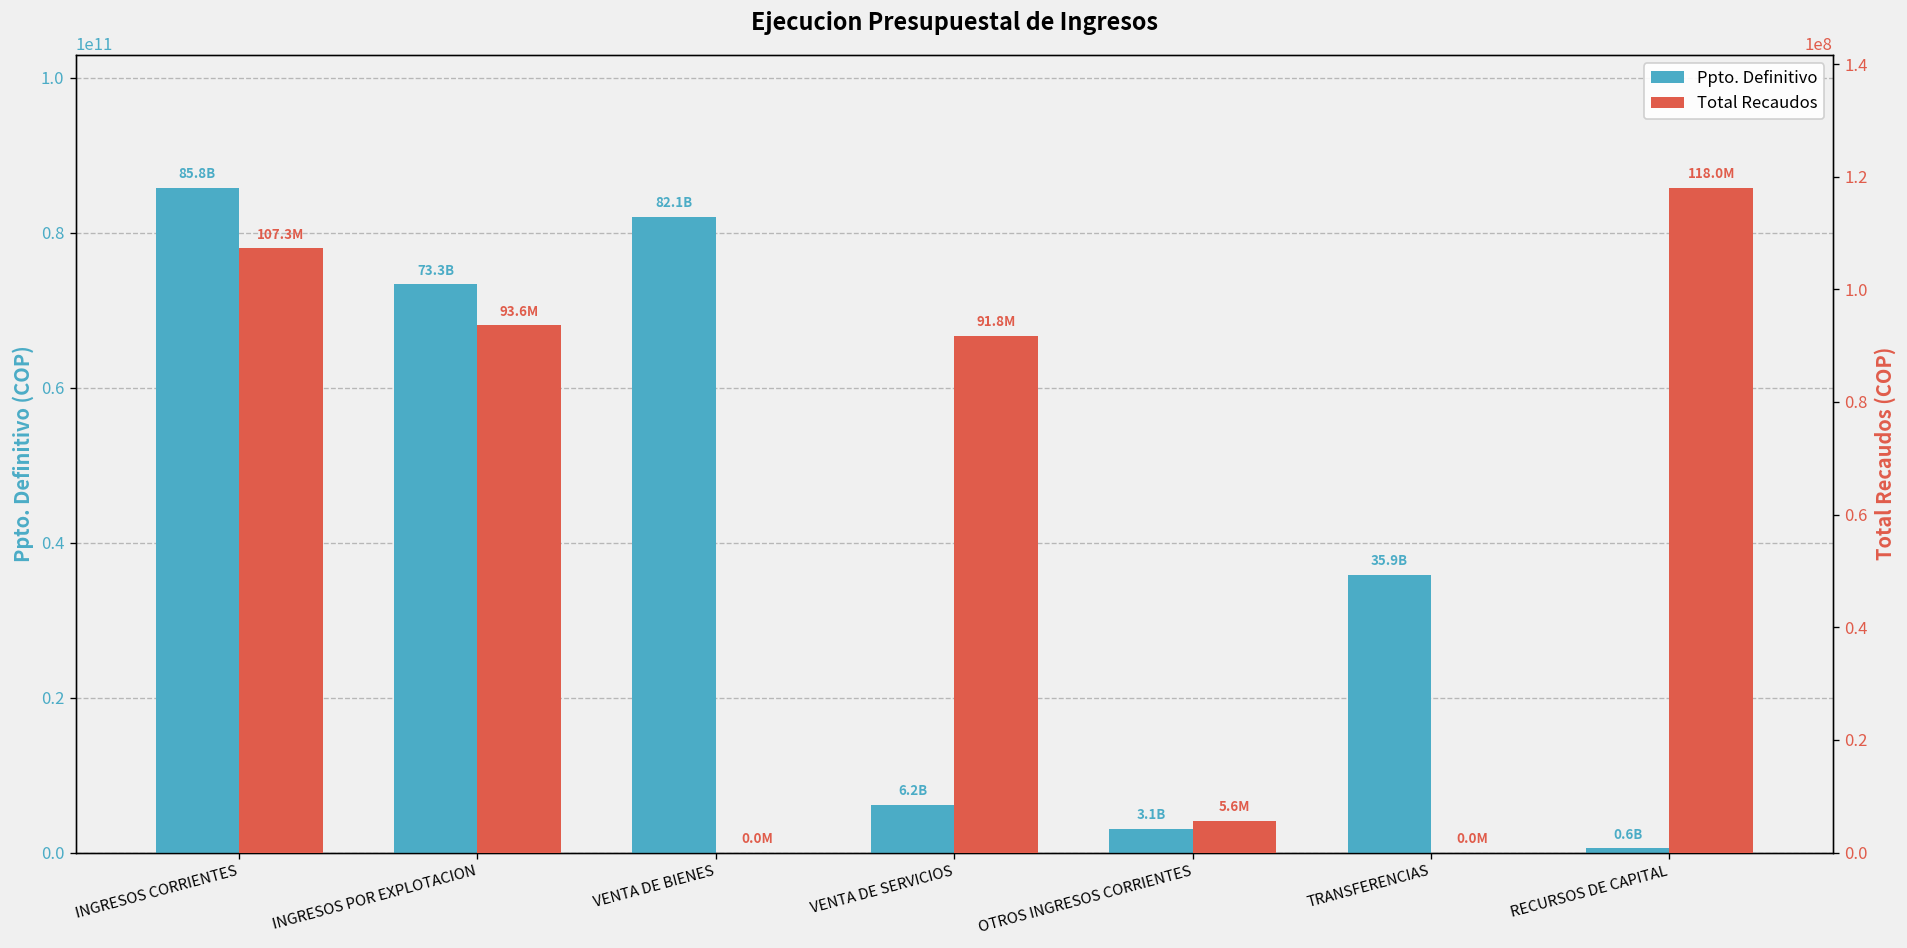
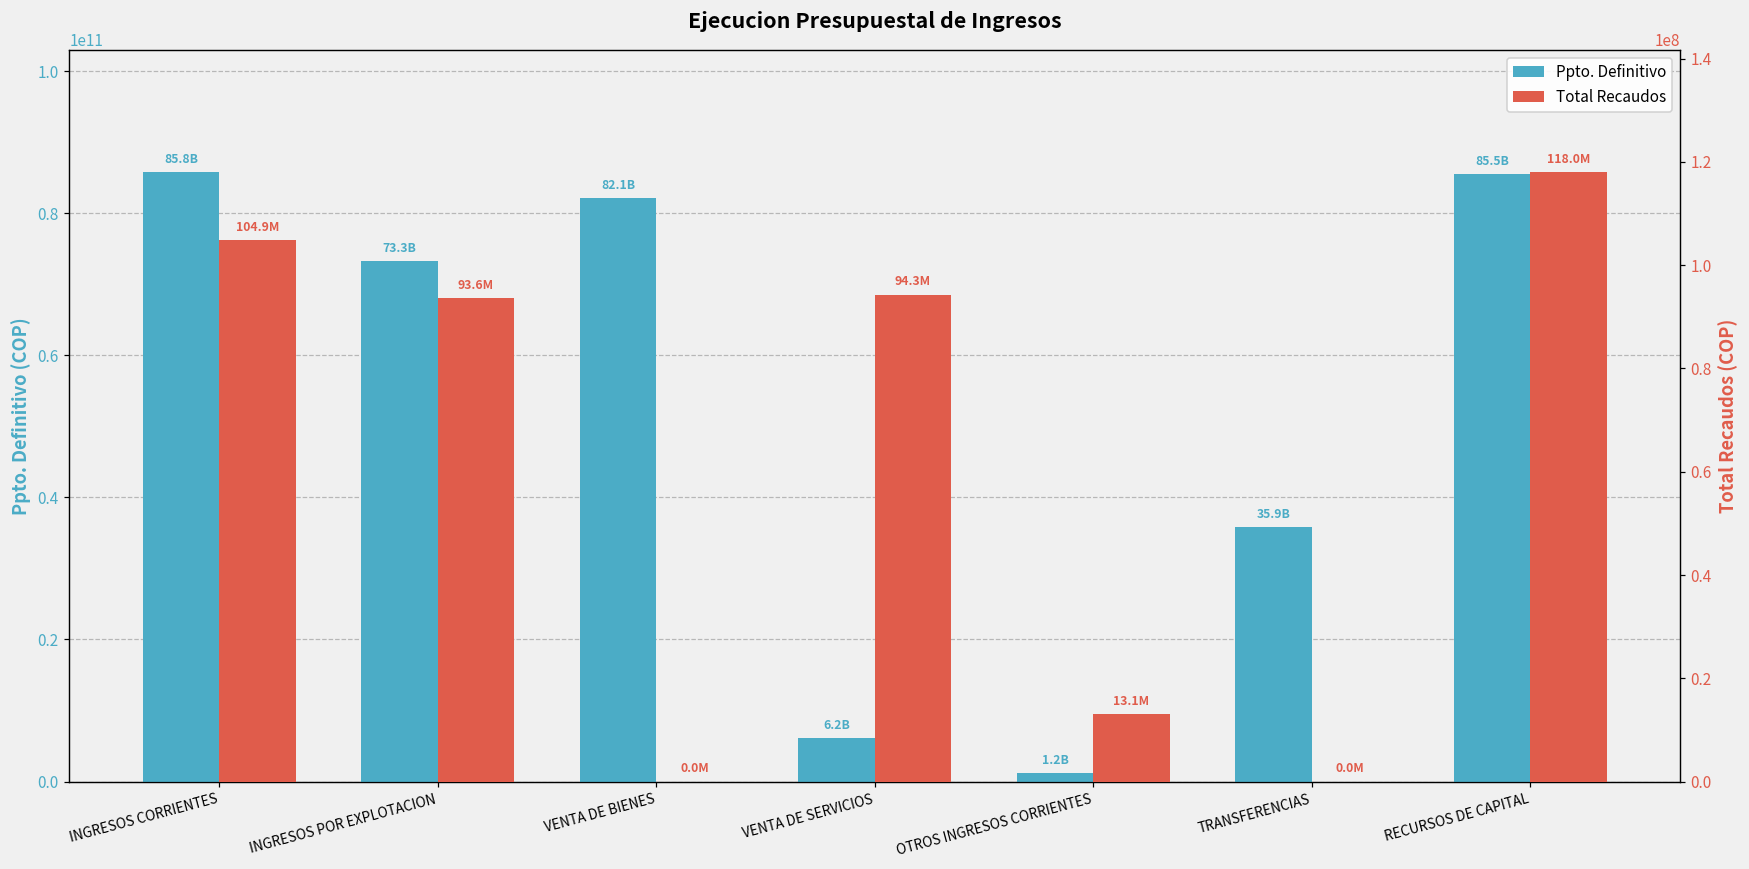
  {
    "Ppto. Definitivo": {
      "INGRESOS CORRIENTES": "85.8B",
      "INGRESOS POR EXPLOTACION": "73.3B",
      "VENTA DE BIENES": "82.1B",
      "VENTA DE SERVICIOS": "6.2B",
-     "OTROS INGRESOS CORRIENTES": "3.1B",
+     "OTROS INGRESOS CORRIENTES": "1.2B",
      "TRANSFERENCIAS": "35.9B",
-     "RECURSOS DE CAPITAL": "0.6B"
+     "RECURSOS DE CAPITAL": "85.5B"
    },
    "Total Recaudos": {
-     "INGRESOS CORRIENTES": "107.3M",
+     "INGRESOS CORRIENTES": "104.9M",
      "INGRESOS POR EXPLOTACION": "93.6M",
      "VENTA DE BIENES": "0.0M",
-     "VENTA DE SERVICIOS": "91.8M",
-     "OTROS INGRESOS CORRIENTES": "5.6M",
+     "VENTA DE SERVICIOS": "94.3M",
+     "OTROS INGRESOS CORRIENTES": "13.1M",
      "TRANSFERENCIAS": "0.0M",
      "RECURSOS DE CAPITAL": "118.0M"
    }
  }
